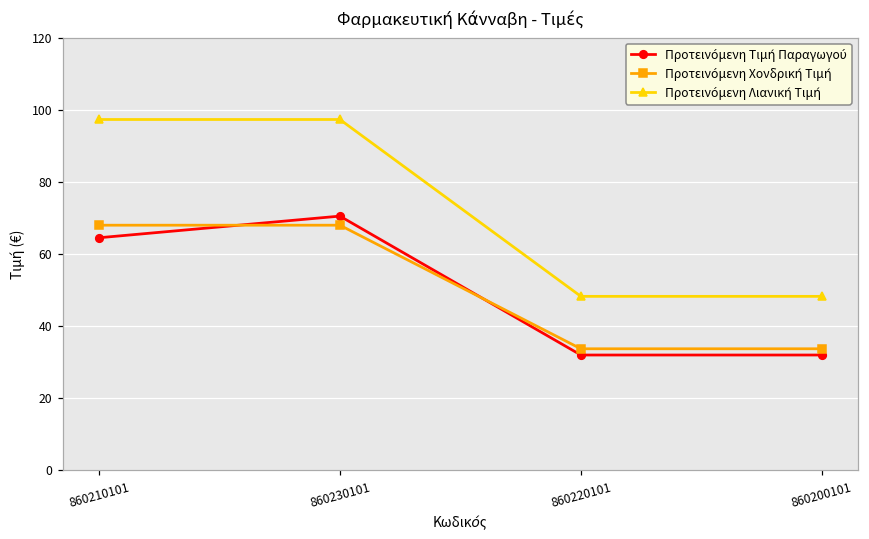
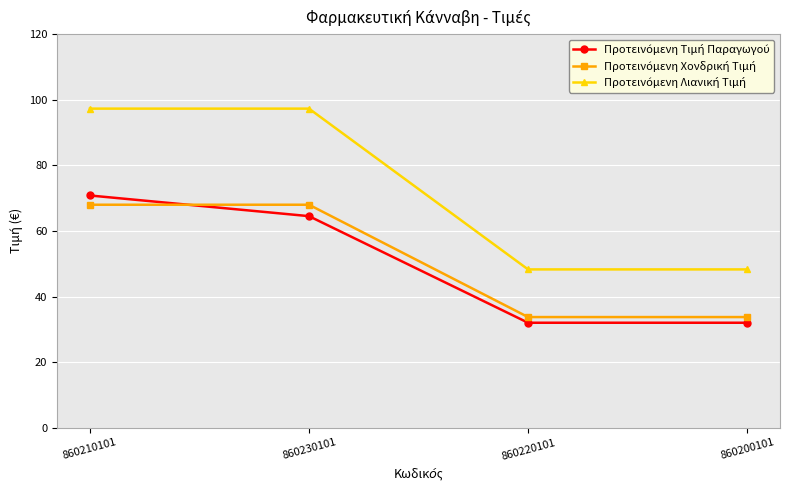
  {
    "Προτεινόμενη Τιμή Παραγωγού": {
-     "860210101": 65,
-     "860230101": 71,
+     "860210101": 71,
+     "860230101": 65,
      "860220101": 32,
      "860200101": 32
    }
  }
